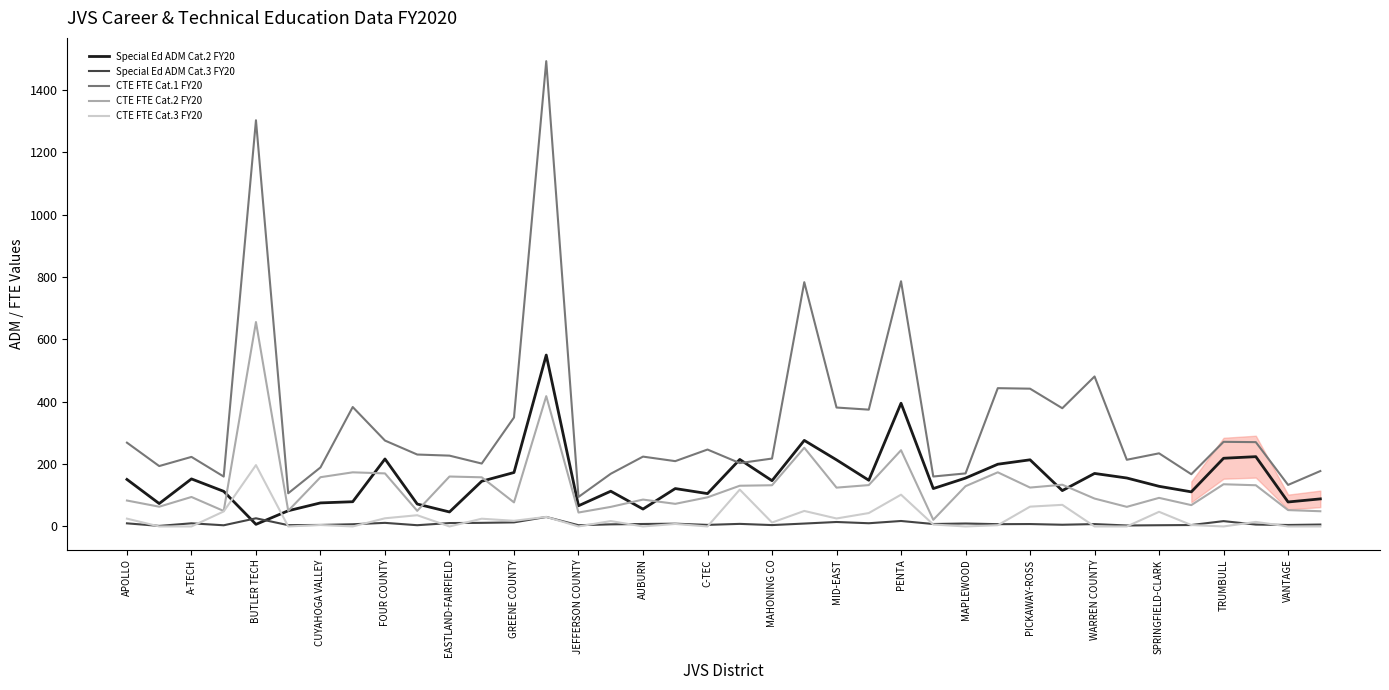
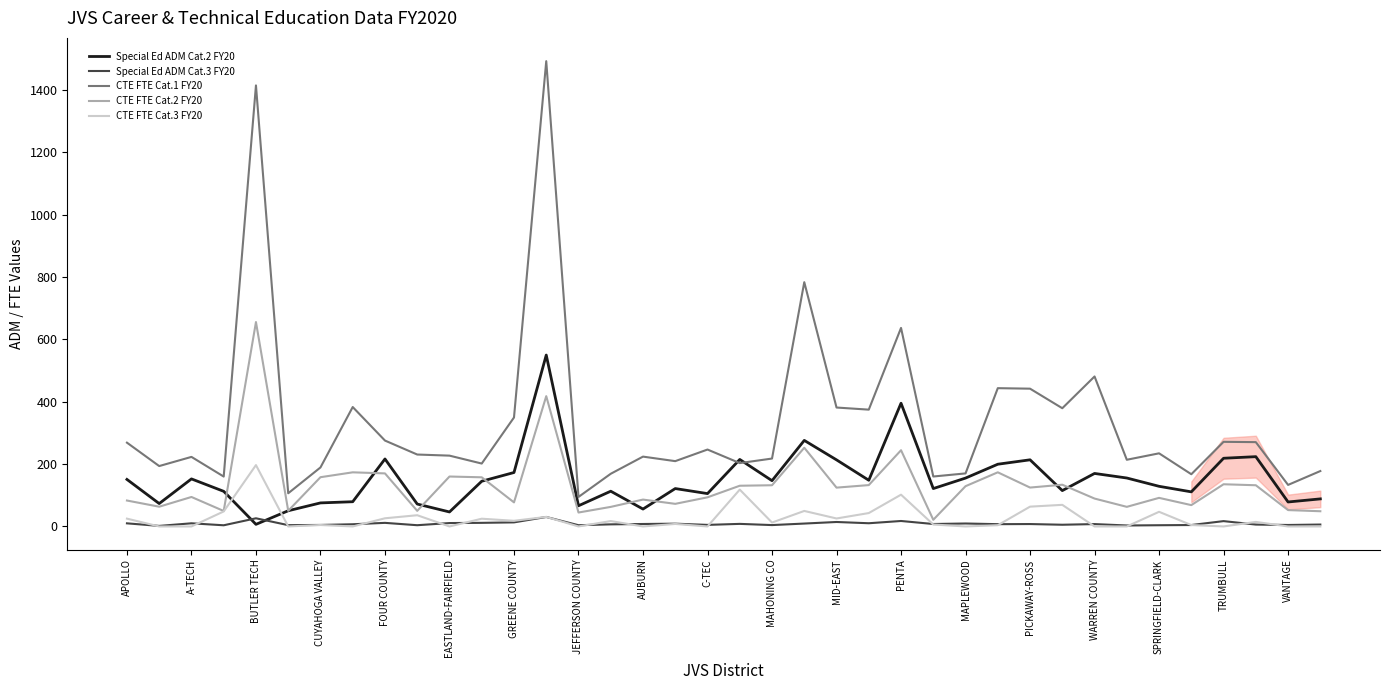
  {
    "Special Ed ADM Cat.2 FY20": {
      "APOLLO": 150,
      "A-TECH": 150,
      "BUTLER TECH": 10,
      "CUYAHOGA VALLEY": 80,
      "FOUR COUNTY": 220,
      "EASTLAND-FAIRFIELD": 50,
      "GREENE COUNTY": 170,
      "JEFFERSON COUNTY": 70,
      "AUBURN": 60,
      "C-TEC": 110,
      "MAHONING CO": 150,
      "MID-EAST": 210,
      "PENTA": 400,
      "MAPLEWOOD": 160,
      "PICKAWAY-ROSS": 210,
      "WARREN COUNTY": 170,
      "SPRINGFIELD-CLARK": 130,
      "TRUMBULL": 220,
      "VANTAGE": 80
    },
    "Special Ed ADM Cat.3 FY20": {
      "APOLLO": 10,
      "A-TECH": 10,
      "BUTLER TECH": 30,
      "FOUR COUNTY": 10,
      "EASTLAND-FAIRFIELD": 10,
      "MAHONING CO": 0,
      "MID-EAST": 10,
      "PENTA": 20,
      "MAPLEWOOD": 10,
      "PICKAWAY-ROSS": 10,
      "SPRINGFIELD-CLARK": 0,
      "TRUMBULL": 20
    },
    "CTE FTE Cat.1 FY20": {
      "APOLLO": 270,
      "A-TECH": 220,
-     "BUTLER TECH": 1300,
+     "BUTLER TECH": 1410,
      "CUYAHOGA VALLEY": 190,
      "FOUR COUNTY": 280,
      "EASTLAND-FAIRFIELD": 230,
      "GREENE COUNTY": 350,
      "JEFFERSON COUNTY": 90,
      "AUBURN": 220,
      "C-TEC": 250,
      "MAHONING CO": 220,
      "MID-EAST": 380,
-     "PENTA": 790,
+     "PENTA": 640,
      "MAPLEWOOD": 170,
      "PICKAWAY-ROSS": 440,
      "WARREN COUNTY": 480,
      "SPRINGFIELD-CLARK": 230,
      "TRUMBULL": 270,
      "VANTAGE": 130
    }
  }
